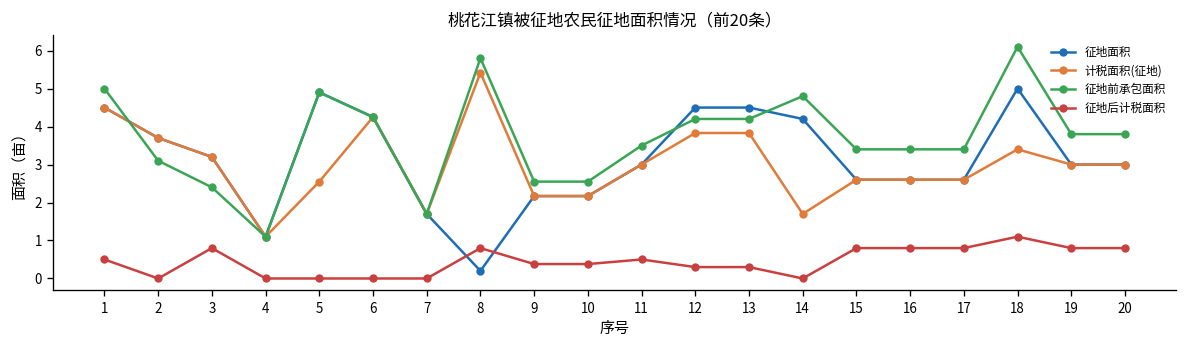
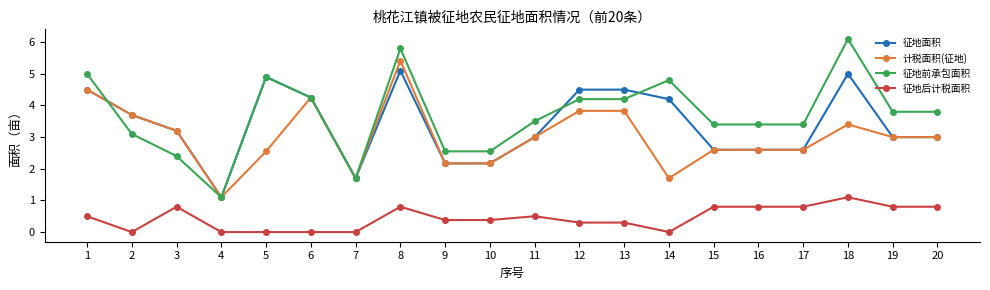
  {
    "征地面积": {
-     "8": 0.2,
+     "8": 5.1,
      "12": 4.5,
      "13": 4.5,
      "14": 4.2,
      "18": 5.0
    },
    "计税面积(征地)": {
      "5": 2.6,
      "8": 5.4,
      "12": 3.8,
      "13": 3.8,
      "14": 1.7,
      "18": 3.4
    },
    "征地前承包面积": {
      "1": 5.0,
      "2": 3.1,
      "3": 2.4,
      "8": 5.8,
      "9": 2.6,
      "10": 2.6,
      "11": 3.5,
      "12": 4.2,
      "13": 4.2,
      "14": 4.8,
      "15": 3.4,
      "16": 3.4,
      "17": 3.4,
      "18": 6.1,
      "19": 3.8,
      "20": 3.8
    },
    "征地后计税面积": {
      "1": 0.5,
      "2": 0.0,
      "3": 0.8,
      "4": 0.0,
      "5": 0.0,
      "6": 0.0,
      "7": 0.0,
      "8": 0.8,
      "9": 0.4,
      "10": 0.4,
      "11": 0.5,
      "12": 0.3,
      "13": 0.3,
      "14": 0.0,
      "15": 0.8,
      "16": 0.8,
      "17": 0.8,
      "18": 1.1,
      "19": 0.8,
      "20": 0.8
    }
  }
